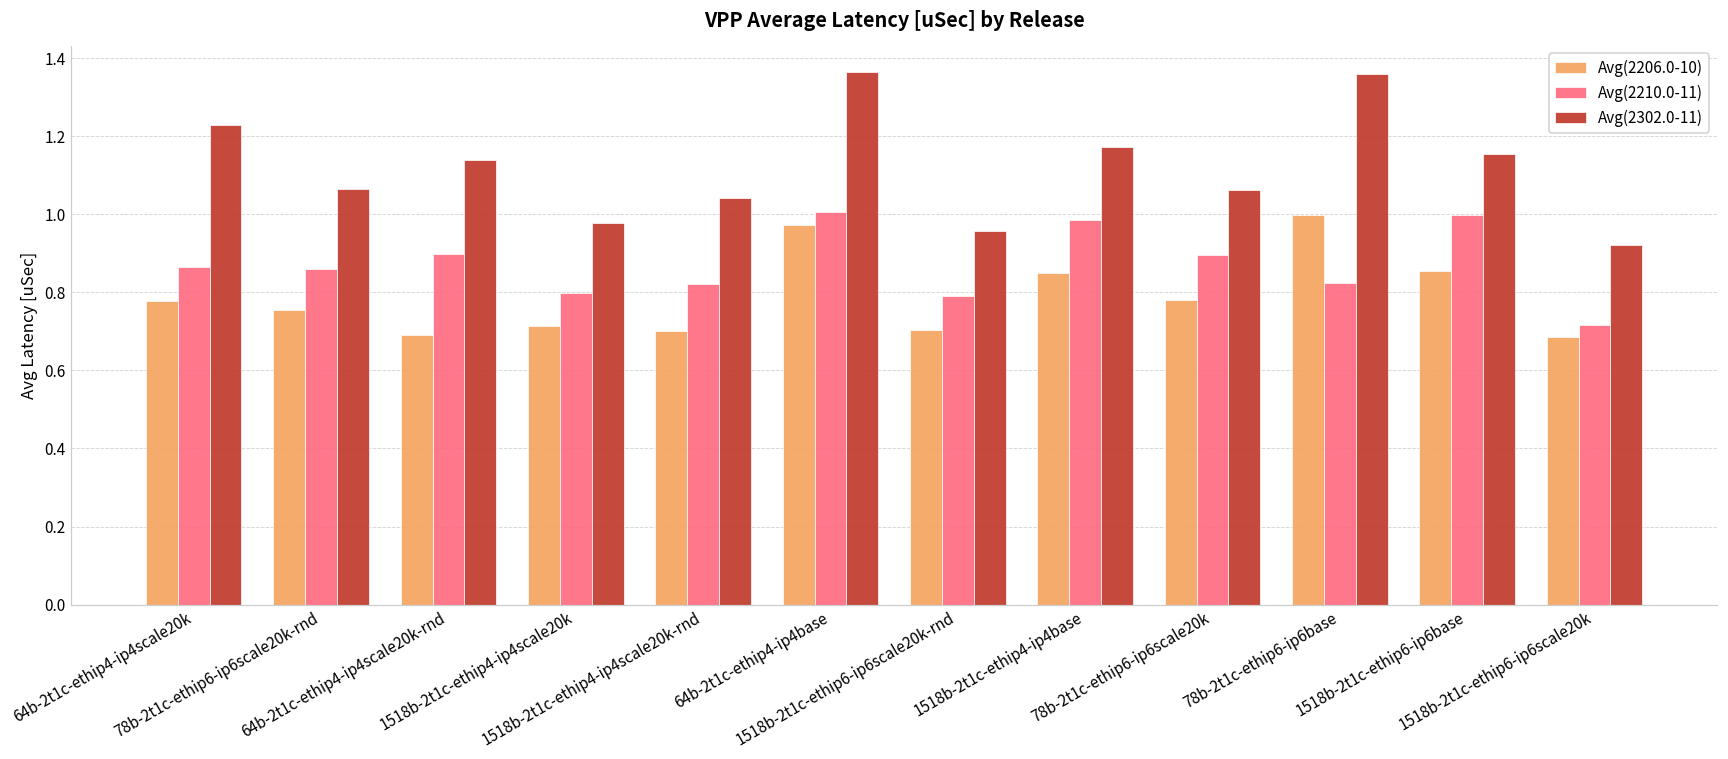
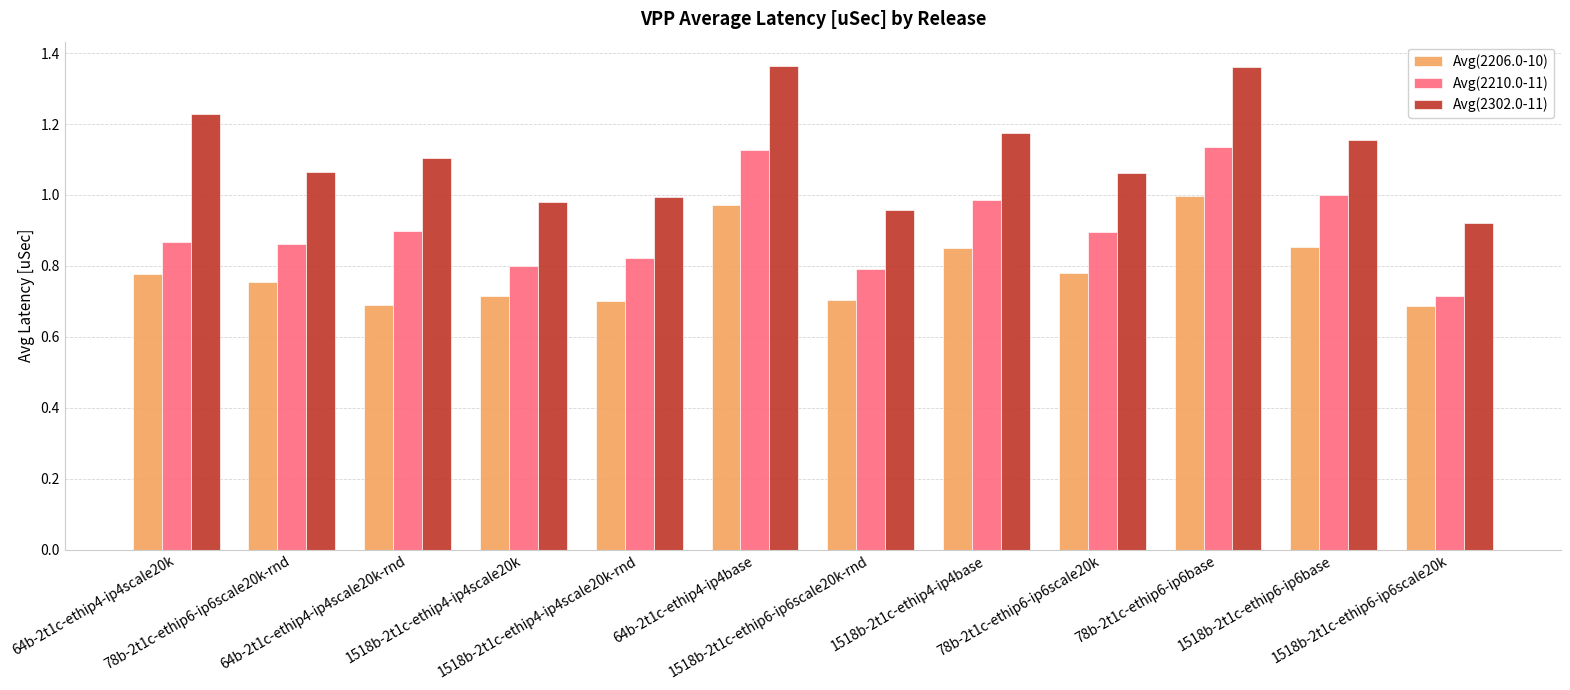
  {
    "Avg(2206.0-10)": {
      "64b-2t1c-ethip4-ip4scale20k": 0.78,
      "78b-2t1c-ethip6-ip6scale20k-rnd": 0.76,
      "64b-2t1c-ethip4-ip4scale20k-rnd": 0.69,
      "1518b-2t1c-ethip4-ip4scale20k": 0.72,
      "1518b-2t1c-ethip4-ip4scale20k-rnd": 0.70,
      "64b-2t1c-ethip4-ip4base": 0.97,
      "1518b-2t1c-ethip6-ip6scale20k-rnd": 0.70,
      "1518b-2t1c-ethip4-ip4base": 0.85,
      "78b-2t1c-ethip6-ip6scale20k": 0.78,
      "78b-2t1c-ethip6-ip6base": 1.00,
      "1518b-2t1c-ethip6-ip6base": 0.85,
      "1518b-2t1c-ethip6-ip6scale20k": 0.69
    },
    "Avg(2210.0-11)": {
      "64b-2t1c-ethip4-ip4scale20k": 0.87,
      "78b-2t1c-ethip6-ip6scale20k-rnd": 0.86,
      "64b-2t1c-ethip4-ip4scale20k-rnd": 0.90,
      "1518b-2t1c-ethip4-ip4scale20k": 0.80,
      "1518b-2t1c-ethip4-ip4scale20k-rnd": 0.82,
-     "64b-2t1c-ethip4-ip4base": 1.01,
+     "64b-2t1c-ethip4-ip4base": 1.13,
      "1518b-2t1c-ethip6-ip6scale20k-rnd": 0.79,
      "1518b-2t1c-ethip4-ip4base": 0.99,
      "78b-2t1c-ethip6-ip6scale20k": 0.90,
-     "78b-2t1c-ethip6-ip6base": 0.82,
+     "78b-2t1c-ethip6-ip6base": 1.14,
      "1518b-2t1c-ethip6-ip6base": 1.00,
      "1518b-2t1c-ethip6-ip6scale20k": 0.72
    },
    "Avg(2302.0-11)": {
      "64b-2t1c-ethip4-ip4scale20k": 1.23,
      "78b-2t1c-ethip6-ip6scale20k-rnd": 1.06,
-     "64b-2t1c-ethip4-ip4scale20k-rnd": 1.14,
+     "64b-2t1c-ethip4-ip4scale20k-rnd": 1.10,
      "1518b-2t1c-ethip4-ip4scale20k": 0.98,
-     "1518b-2t1c-ethip4-ip4scale20k-rnd": 1.04,
+     "1518b-2t1c-ethip4-ip4scale20k-rnd": 1.00,
      "64b-2t1c-ethip4-ip4base": 1.36,
      "1518b-2t1c-ethip6-ip6scale20k-rnd": 0.96,
      "1518b-2t1c-ethip4-ip4base": 1.17,
      "78b-2t1c-ethip6-ip6scale20k": 1.06,
      "78b-2t1c-ethip6-ip6base": 1.36,
      "1518b-2t1c-ethip6-ip6base": 1.16,
      "1518b-2t1c-ethip6-ip6scale20k": 0.92
    }
  }
